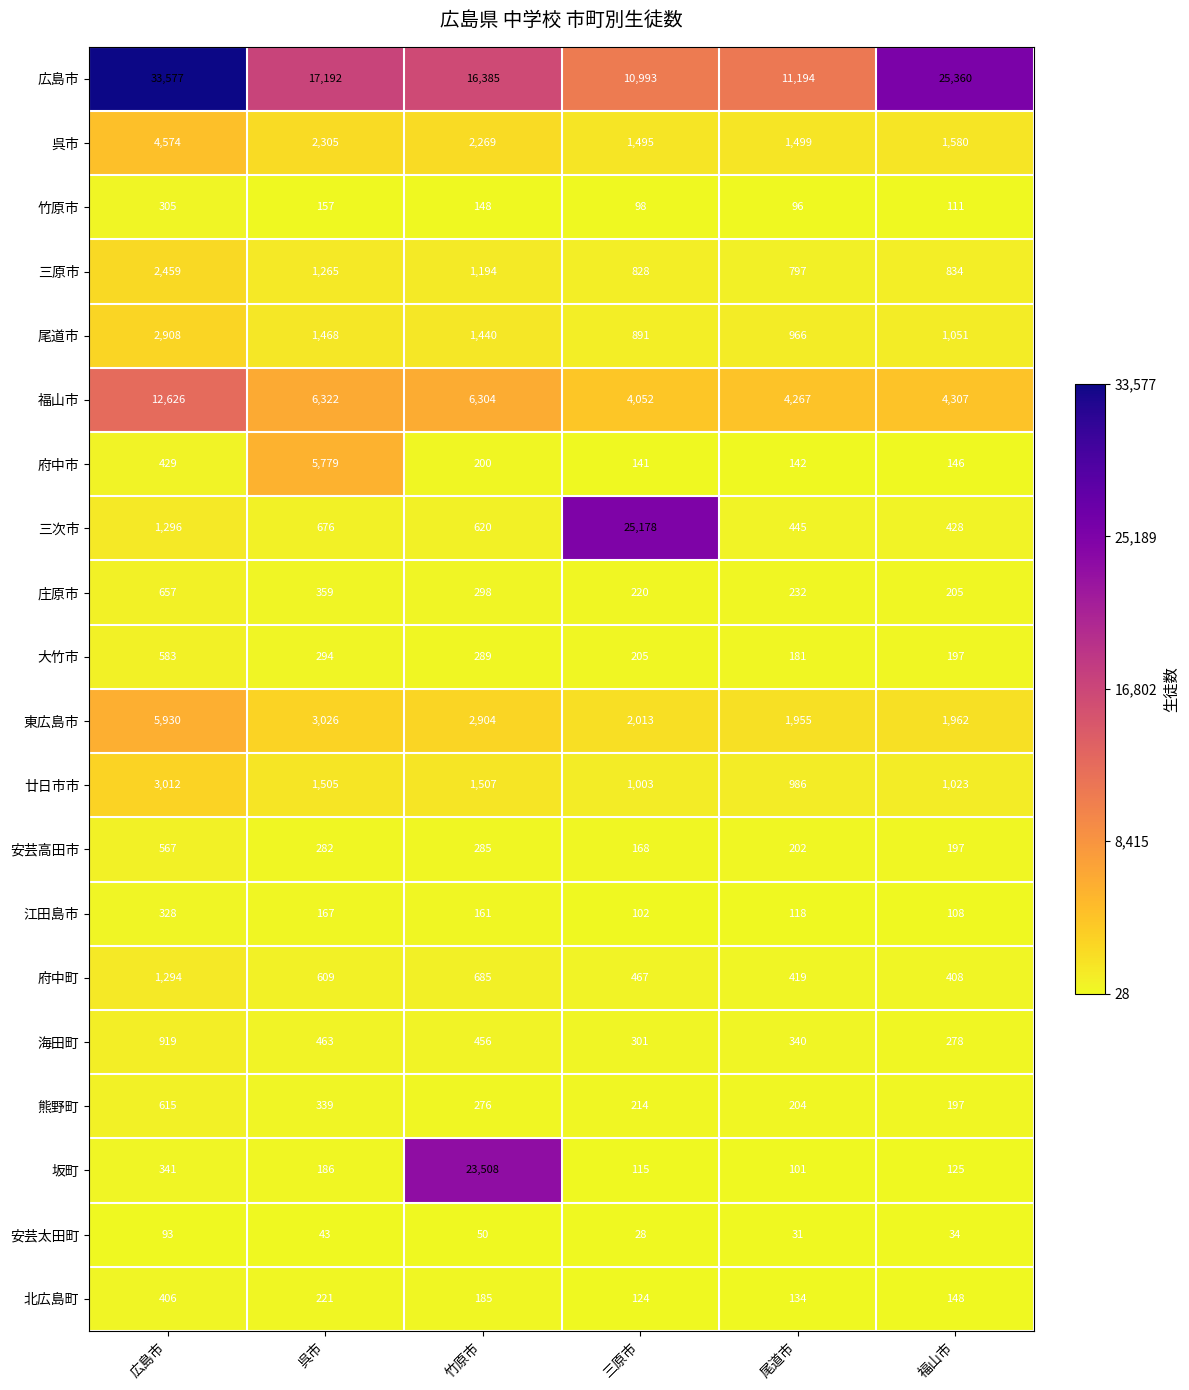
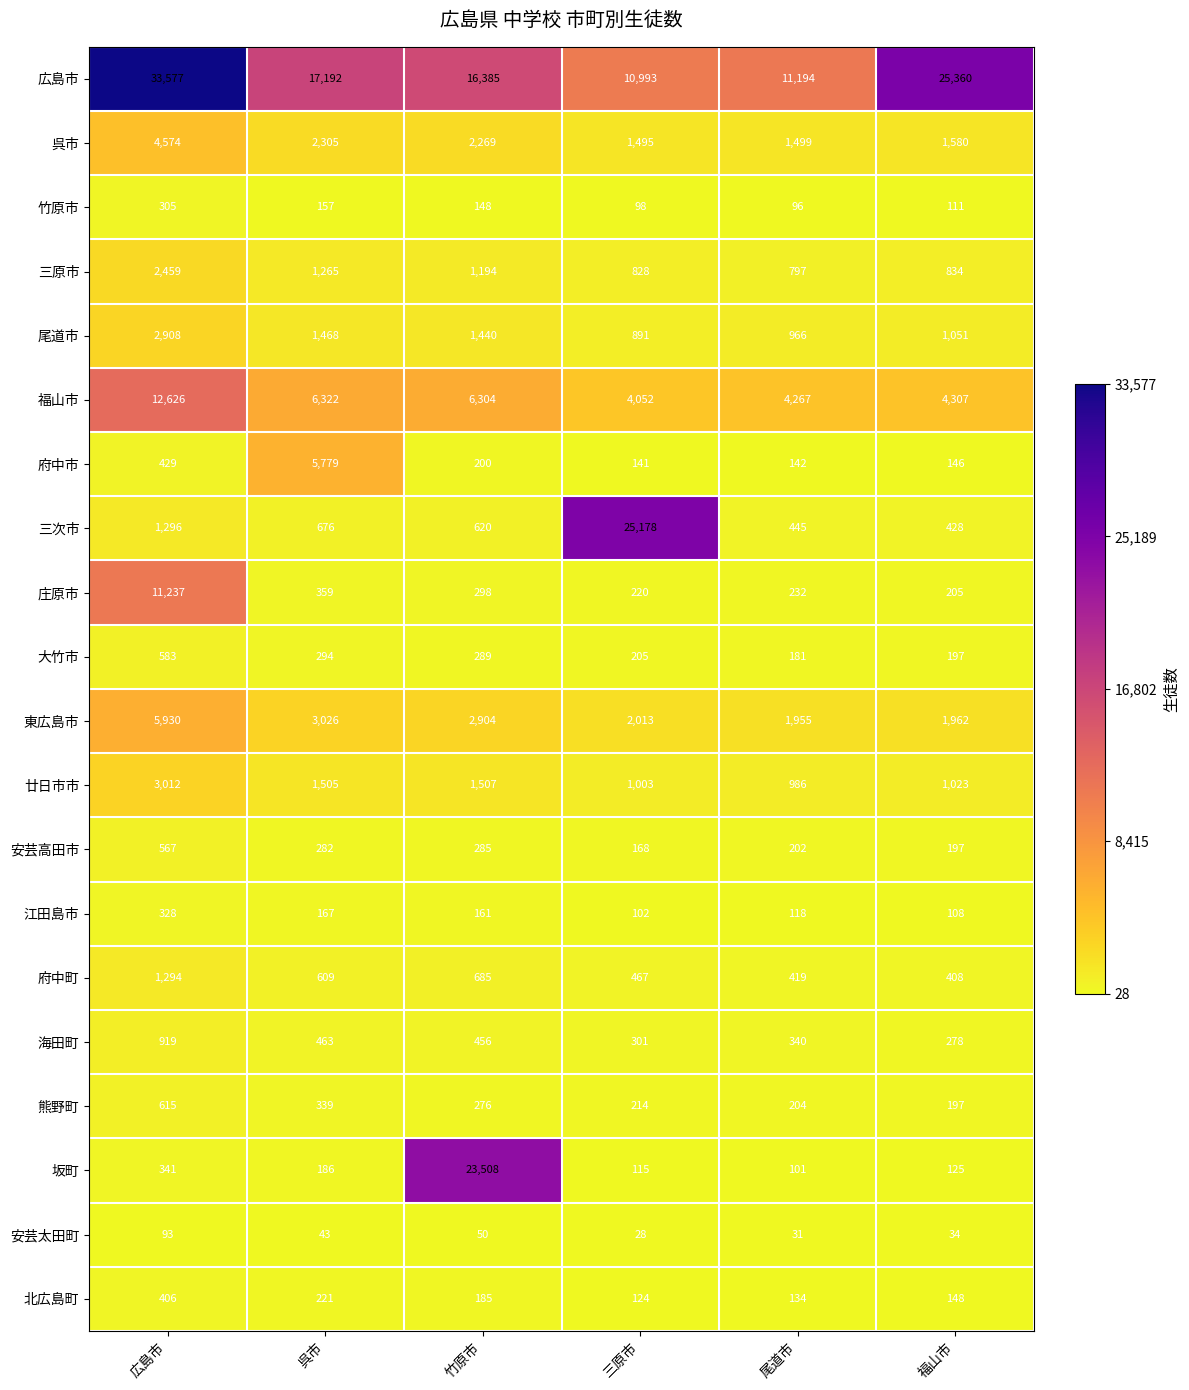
  {
    "広島市": {
      "広島市": "33,577",
      "呉市": "17,192",
      "竹原市": "16,385",
      "三原市": "10,993",
      "尾道市": "11,194",
      "福山市": "25,360"
    },
    "呉市": {
      "広島市": "4,574",
      "呉市": "2,305",
      "竹原市": "2,269",
      "三原市": "1,495",
      "尾道市": "1,499",
      "福山市": "1,580"
    },
    "竹原市": {
      "広島市": "305",
      "呉市": "157",
      "竹原市": "148",
      "三原市": "98",
      "尾道市": "96",
      "福山市": "111"
    },
    "三原市": {
      "広島市": "2,459",
      "呉市": "1,265",
      "竹原市": "1,194",
      "三原市": "828",
      "尾道市": "797",
      "福山市": "834"
    },
    "尾道市": {
      "広島市": "2,908",
      "呉市": "1,468",
      "竹原市": "1,440",
      "三原市": "891",
      "尾道市": "966",
      "福山市": "1,051"
    },
    "福山市": {
      "広島市": "12,626",
      "呉市": "6,322",
      "竹原市": "6,304",
      "三原市": "4,052",
      "尾道市": "4,267",
      "福山市": "4,307"
    },
    "府中市": {
      "広島市": "429",
      "呉市": "5,779",
      "竹原市": "200",
      "三原市": "141",
      "尾道市": "142",
      "福山市": "146"
    },
    "三次市": {
      "広島市": "1,296",
      "呉市": "676",
      "竹原市": "620",
      "三原市": "25,178",
      "尾道市": "445",
      "福山市": "428"
    },
    "庄原市": {
-     "広島市": "657",
+     "広島市": "11,237",
      "呉市": "359",
      "竹原市": "298",
      "三原市": "220",
      "尾道市": "232",
      "福山市": "205"
    },
    "大竹市": {
      "広島市": "583",
      "呉市": "294",
      "竹原市": "289",
      "三原市": "205",
      "尾道市": "181",
      "福山市": "197"
    },
    "東広島市": {
      "広島市": "5,930",
      "呉市": "3,026",
      "竹原市": "2,904",
      "三原市": "2,013",
      "尾道市": "1,955",
      "福山市": "1,962"
    },
    "廿日市市": {
      "広島市": "3,012",
      "呉市": "1,505",
      "竹原市": "1,507",
      "三原市": "1,003",
      "尾道市": "986",
      "福山市": "1,023"
    },
    "安芸高田市": {
      "広島市": "567",
      "呉市": "282",
      "竹原市": "285",
      "三原市": "168",
      "尾道市": "202",
      "福山市": "197"
    },
    "江田島市": {
      "広島市": "328",
      "呉市": "167",
      "竹原市": "161",
      "三原市": "102",
      "尾道市": "118",
      "福山市": "108"
    },
    "府中町": {
      "広島市": "1,294",
      "呉市": "609",
      "竹原市": "685",
      "三原市": "467",
      "尾道市": "419",
      "福山市": "408"
    },
    "海田町": {
      "広島市": "919",
      "呉市": "463",
      "竹原市": "456",
      "三原市": "301",
      "尾道市": "340",
      "福山市": "278"
    },
    "熊野町": {
      "広島市": "615",
      "呉市": "339",
      "竹原市": "276",
      "三原市": "214",
      "尾道市": "204",
      "福山市": "197"
    },
    "坂町": {
      "広島市": "341",
      "呉市": "186",
      "竹原市": "23,508",
      "三原市": "115",
      "尾道市": "101",
      "福山市": "125"
    },
    "安芸太田町": {
      "広島市": "93",
      "呉市": "43",
      "竹原市": "50",
      "三原市": "28",
      "尾道市": "31",
      "福山市": "34"
    },
    "北広島町": {
      "広島市": "406",
      "呉市": "221",
      "竹原市": "185",
      "三原市": "124",
      "尾道市": "134",
      "福山市": "148"
    }
  }
